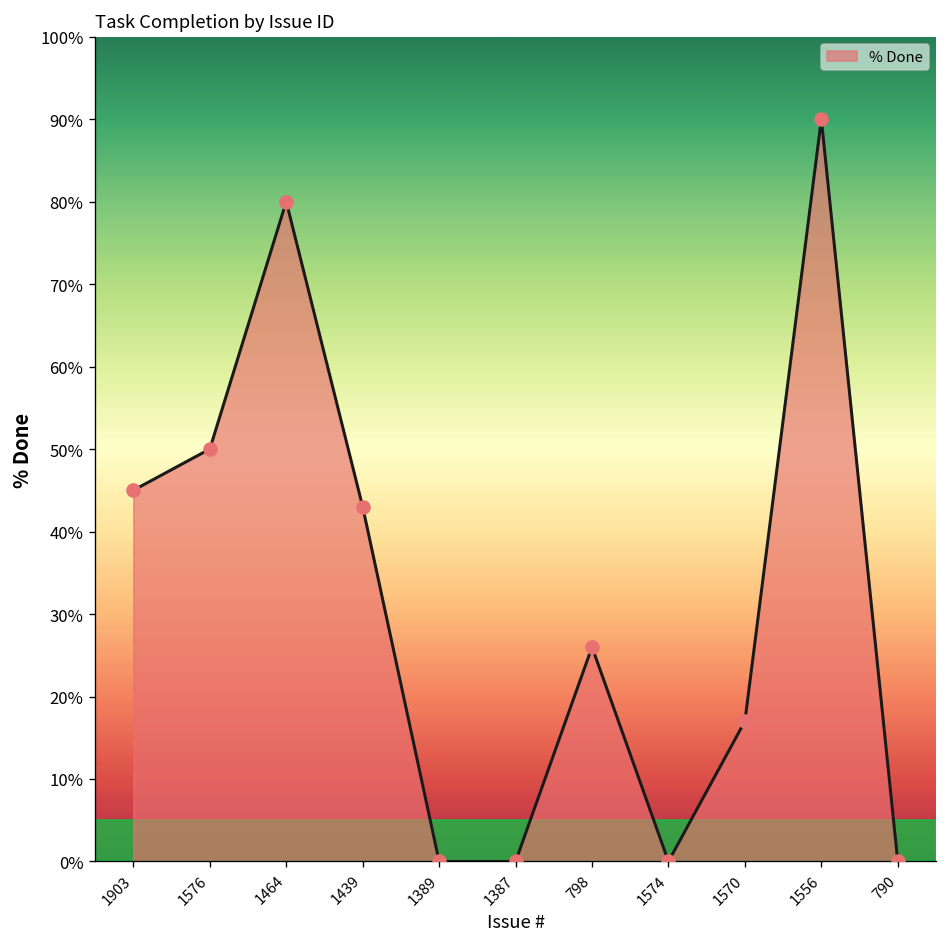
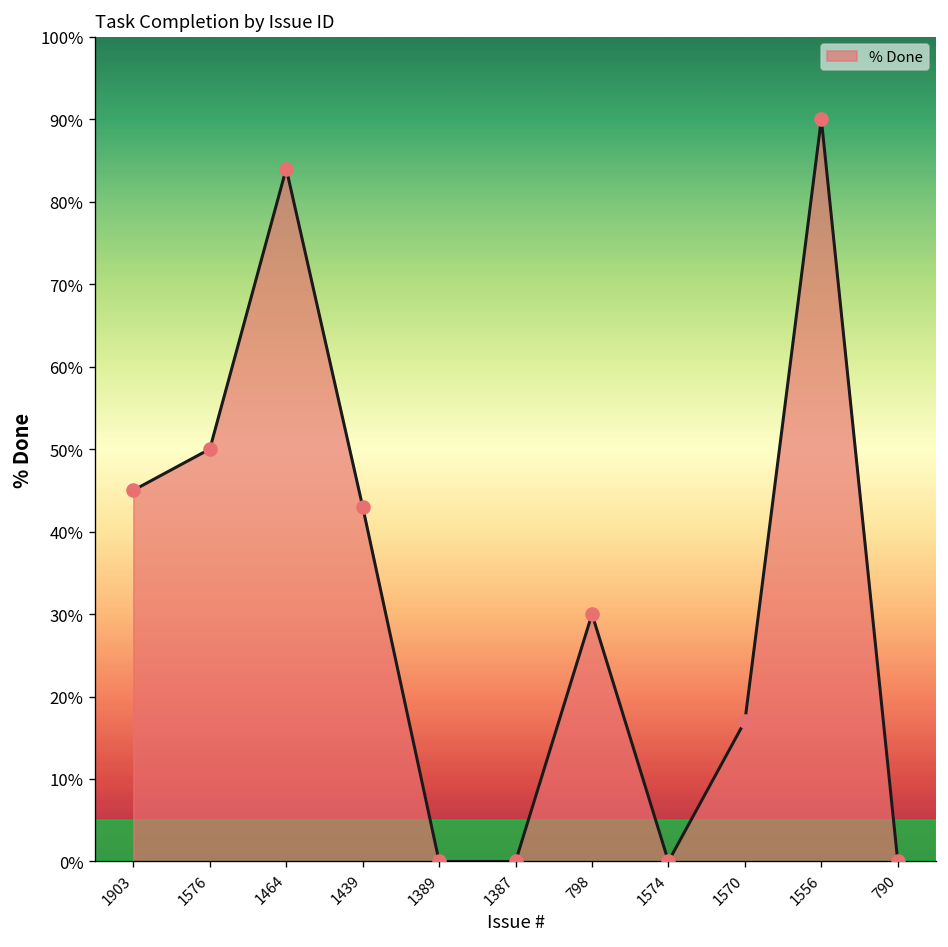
  {
    "1903": "45%",
    "1576": "50%",
-   "1464": "80%",
+   "1464": "84%",
    "1439": "43%",
-   "798": "26%",
+   "798": "30%",
    "1570": "17%",
    "1556": "90%"
  }
